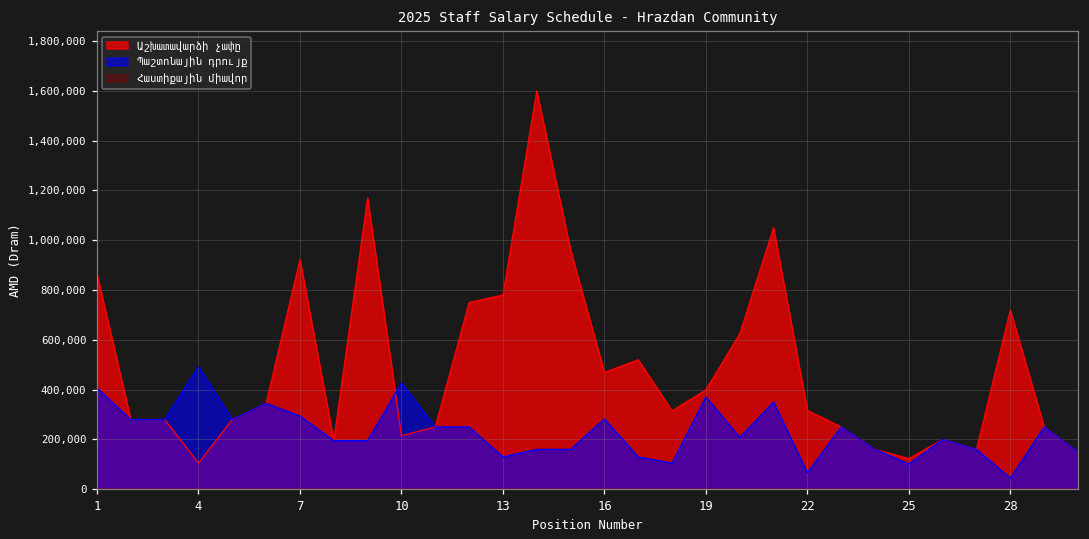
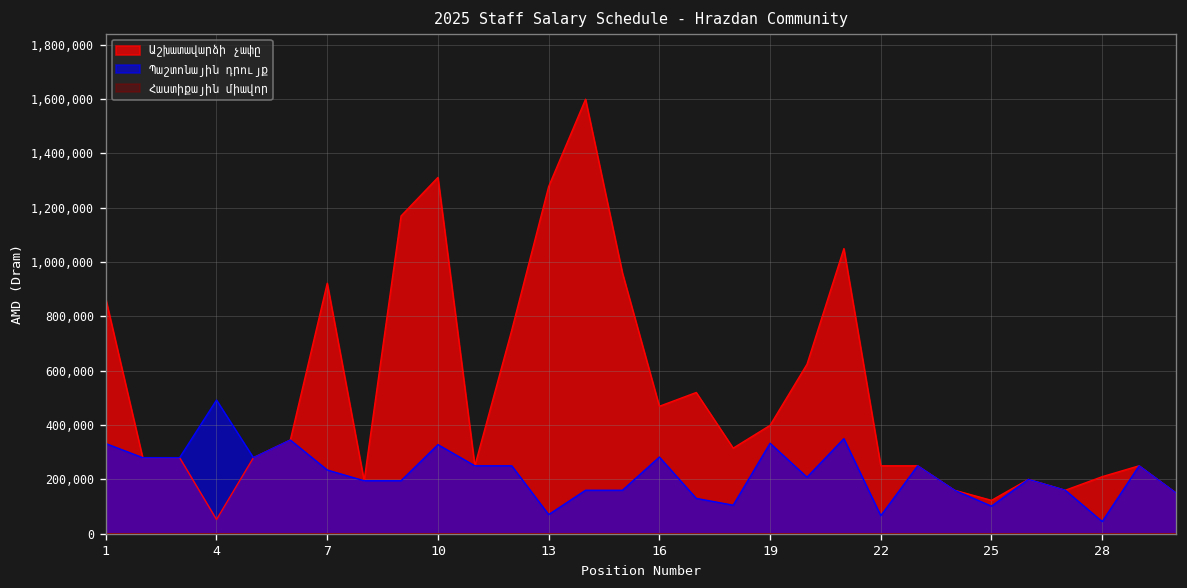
  {
    "Աշխատավարձի չափը": {
      "1": "860,000",
-     "4": "110,000",
+     "4": "50,000",
      "7": "920,000",
-     "10": "210,000",
-     "13": "780,000",
+     "10": "1,310,000",
+     "13": "1,280,000",
      "16": "470,000",
      "19": "400,000",
-     "22": "320,000",
+     "22": "250,000",
      "25": "120,000",
-     "28": "720,000"
+     "28": "210,000"
    },
    "Պաշտոնային դրույք": {
-     "1": "410,000",
+     "1": "330,000",
      "4": "490,000",
-     "7": "290,000",
-     "10": "430,000",
-     "13": "130,000",
+     "7": "230,000",
+     "10": "330,000",
+     "13": "70,000",
      "16": "280,000",
-     "19": "370,000",
+     "19": "330,000",
      "22": "70,000",
      "25": "100,000",
      "28": "40,000"
    },
    "Հաստիքային միավոր": {
      "1": "0",
      "4": "0",
      "7": "0",
      "10": "0",
      "13": "0",
      "16": "0",
      "19": "0",
      "22": "0",
      "25": "0",
      "28": "0"
    }
  }
